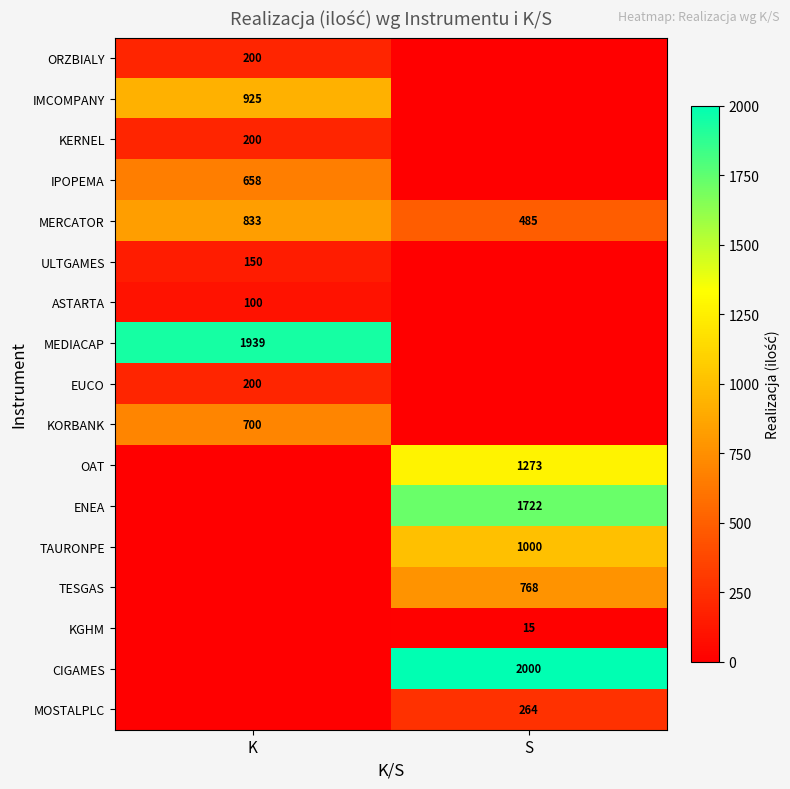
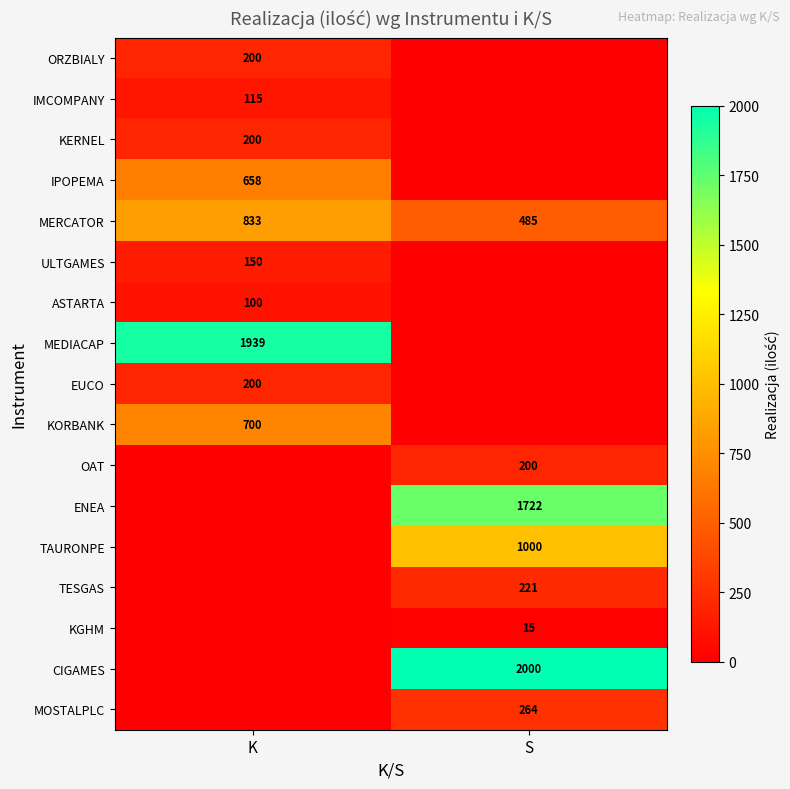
  {
    "ORZBIALY": {
      "K": 200
    },
    "IMCOMPANY": {
-     "K": 925
+     "K": 115
    },
    "KERNEL": {
      "K": 200
    },
    "IPOPEMA": {
      "K": 658
    },
    "MERCATOR": {
      "K": 833,
      "S": 485
    },
    "ULTGAMES": {
      "K": 150
    },
    "ASTARTA": {
      "K": 100
    },
    "MEDIACAP": {
      "K": 1939
    },
    "EUCO": {
      "K": 200
    },
    "KORBANK": {
      "K": 700
    },
    "OAT": {
-     "S": 1273
+     "S": 200
    },
    "ENEA": {
      "S": 1722
    },
    "TAURONPE": {
      "S": 1000
    },
    "TESGAS": {
-     "S": 768
+     "S": 221
    },
    "KGHM": {
      "S": 15
    },
    "CIGAMES": {
      "S": 2000
    },
    "MOSTALPLC": {
      "S": 264
    }
  }
